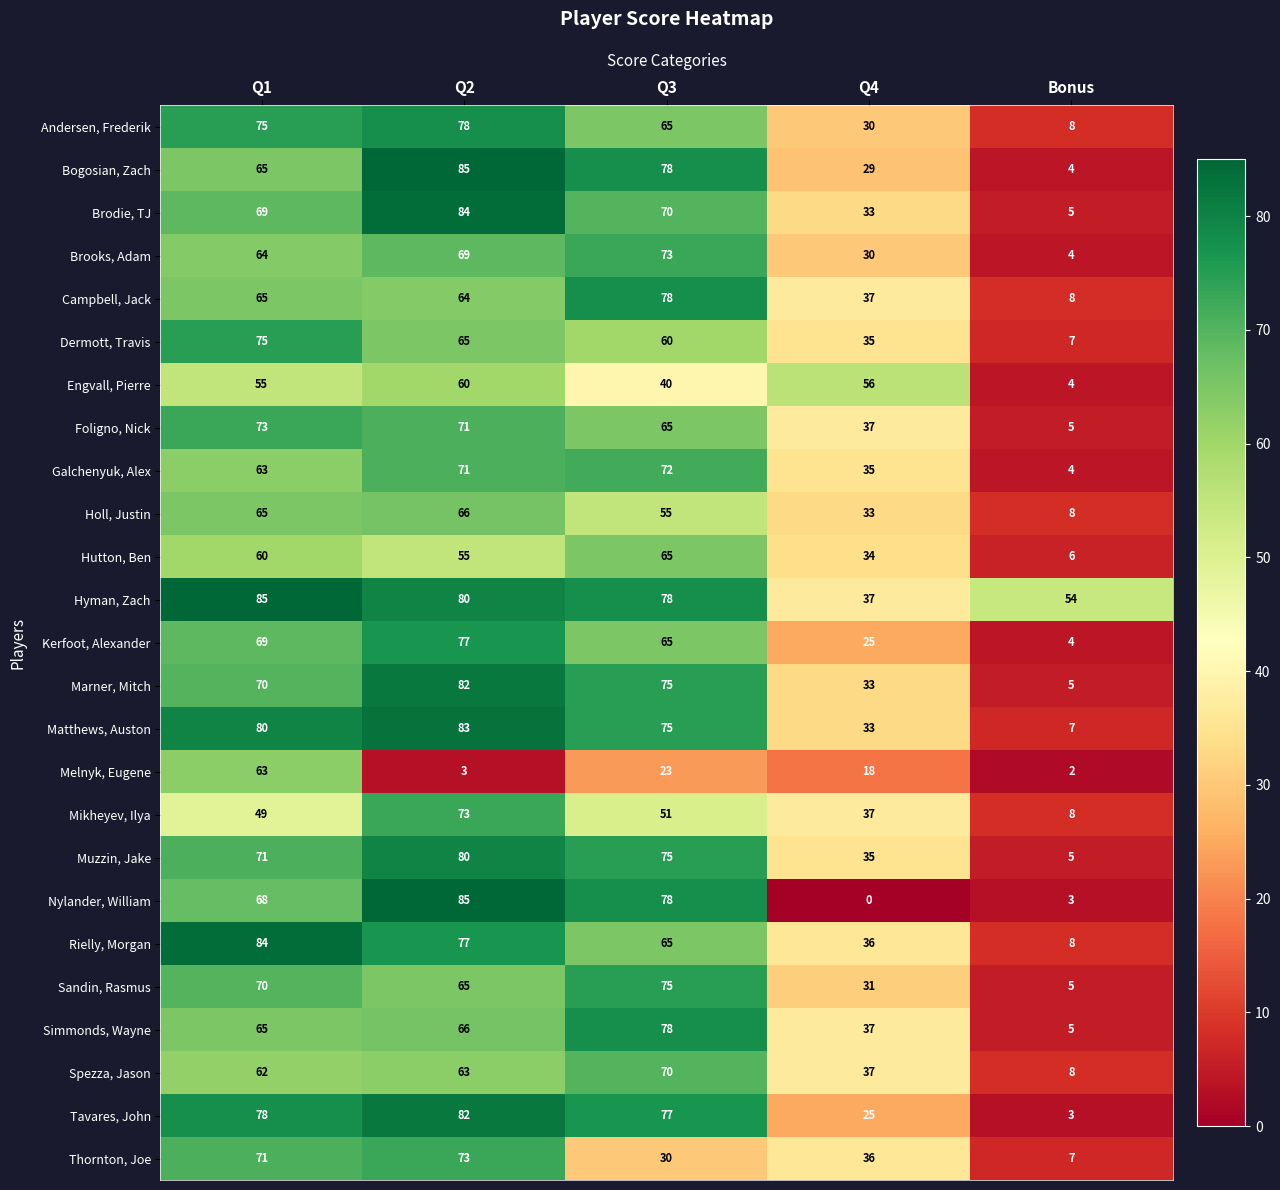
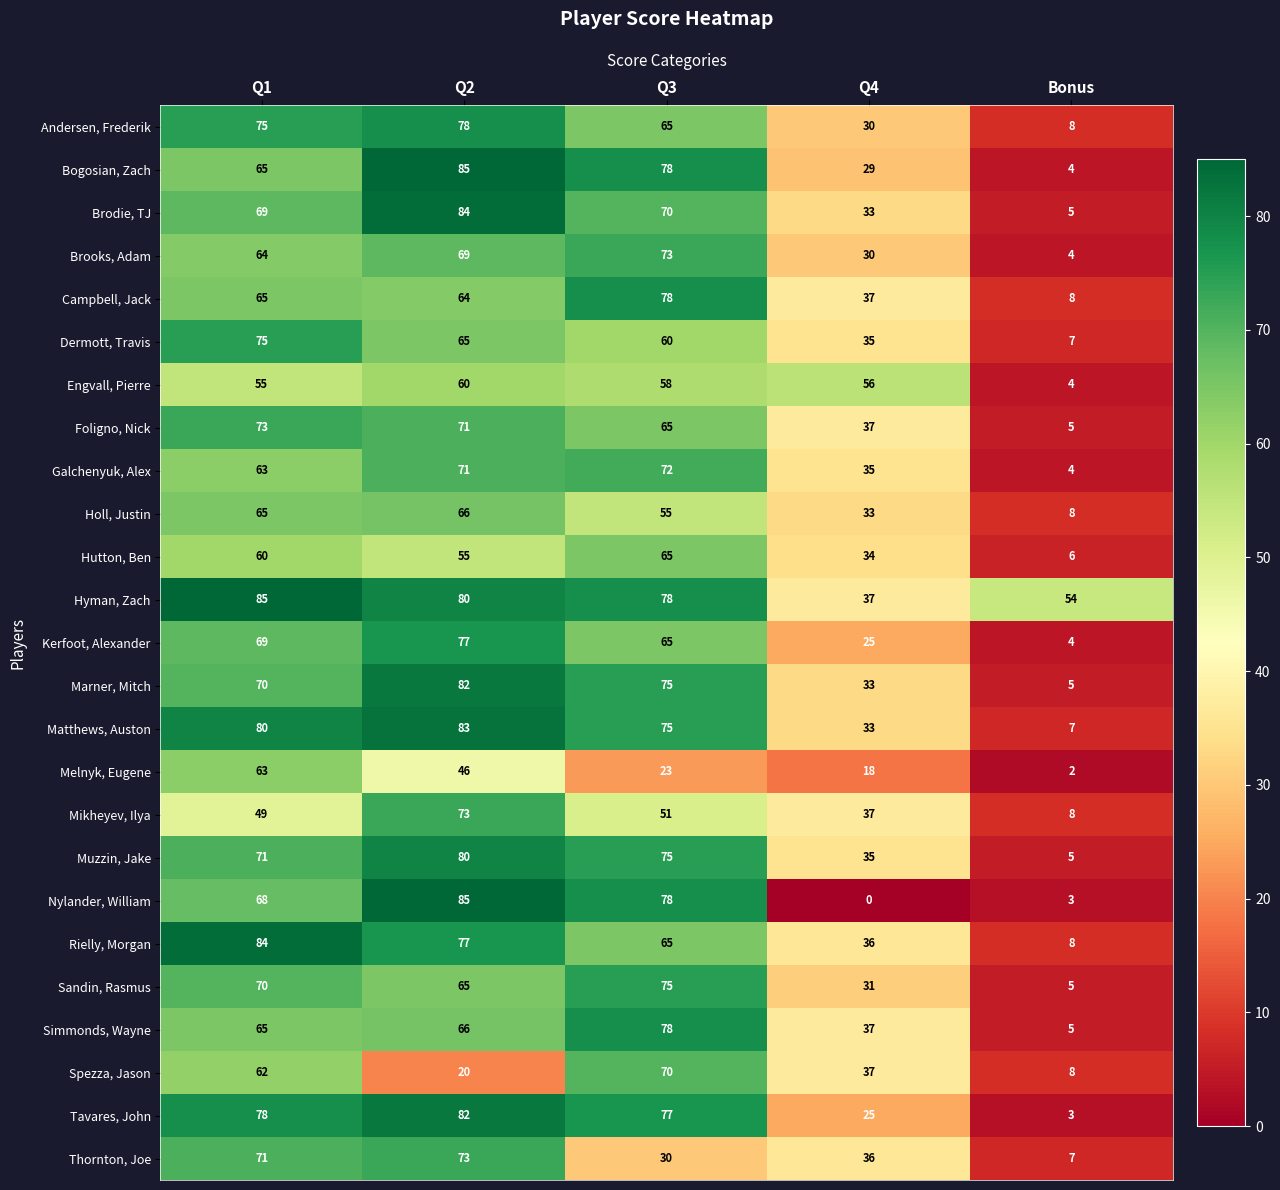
  {
    "Andersen, Frederik": {
      "Q1": 75,
      "Q2": 78,
      "Q3": 65,
      "Q4": 30,
      "Bonus": 8
    },
    "Bogosian, Zach": {
      "Q1": 65,
      "Q2": 85,
      "Q3": 78,
      "Q4": 29,
      "Bonus": 4
    },
    "Brodie, TJ": {
      "Q1": 69,
      "Q2": 84,
      "Q3": 70,
      "Q4": 33,
      "Bonus": 5
    },
    "Brooks, Adam": {
      "Q1": 64,
      "Q2": 69,
      "Q3": 73,
      "Q4": 30,
      "Bonus": 4
    },
    "Campbell, Jack": {
      "Q1": 65,
      "Q2": 64,
      "Q3": 78,
      "Q4": 37,
      "Bonus": 8
    },
    "Dermott, Travis": {
      "Q1": 75,
      "Q2": 65,
      "Q3": 60,
      "Q4": 35,
      "Bonus": 7
    },
    "Engvall, Pierre": {
      "Q1": 55,
      "Q2": 60,
-     "Q3": 40,
+     "Q3": 58,
      "Q4": 56,
      "Bonus": 4
    },
    "Foligno, Nick": {
      "Q1": 73,
      "Q2": 71,
      "Q3": 65,
      "Q4": 37,
      "Bonus": 5
    },
    "Galchenyuk, Alex": {
      "Q1": 63,
      "Q2": 71,
      "Q3": 72,
      "Q4": 35,
      "Bonus": 4
    },
    "Holl, Justin": {
      "Q1": 65,
      "Q2": 66,
      "Q3": 55,
      "Q4": 33,
      "Bonus": 8
    },
    "Hutton, Ben": {
      "Q1": 60,
      "Q2": 55,
      "Q3": 65,
      "Q4": 34,
      "Bonus": 6
    },
    "Hyman, Zach": {
      "Q1": 85,
      "Q2": 80,
      "Q3": 78,
      "Q4": 37,
      "Bonus": 54
    },
    "Kerfoot, Alexander": {
      "Q1": 69,
      "Q2": 77,
      "Q3": 65,
      "Q4": 25,
      "Bonus": 4
    },
    "Marner, Mitch": {
      "Q1": 70,
      "Q2": 82,
      "Q3": 75,
      "Q4": 33,
      "Bonus": 5
    },
    "Matthews, Auston": {
      "Q1": 80,
      "Q2": 83,
      "Q3": 75,
      "Q4": 33,
      "Bonus": 7
    },
    "Melnyk, Eugene": {
      "Q1": 63,
-     "Q2": 3,
+     "Q2": 46,
      "Q3": 23,
      "Q4": 18,
      "Bonus": 2
    },
    "Mikheyev, Ilya": {
      "Q1": 49,
      "Q2": 73,
      "Q3": 51,
      "Q4": 37,
      "Bonus": 8
    },
    "Muzzin, Jake": {
      "Q1": 71,
      "Q2": 80,
      "Q3": 75,
      "Q4": 35,
      "Bonus": 5
    },
    "Nylander, William": {
      "Q1": 68,
      "Q2": 85,
      "Q3": 78,
      "Q4": 0,
      "Bonus": 3
    },
    "Rielly, Morgan": {
      "Q1": 84,
      "Q2": 77,
      "Q3": 65,
      "Q4": 36,
      "Bonus": 8
    },
    "Sandin, Rasmus": {
      "Q1": 70,
      "Q2": 65,
      "Q3": 75,
      "Q4": 31,
      "Bonus": 5
    },
    "Simmonds, Wayne": {
      "Q1": 65,
      "Q2": 66,
      "Q3": 78,
      "Q4": 37,
      "Bonus": 5
    },
    "Spezza, Jason": {
      "Q1": 62,
-     "Q2": 63,
+     "Q2": 20,
      "Q3": 70,
      "Q4": 37,
      "Bonus": 8
    },
    "Tavares, John": {
      "Q1": 78,
      "Q2": 82,
      "Q3": 77,
      "Q4": 25,
      "Bonus": 3
    },
    "Thornton, Joe": {
      "Q1": 71,
      "Q2": 73,
      "Q3": 30,
      "Q4": 36,
      "Bonus": 7
    }
  }
